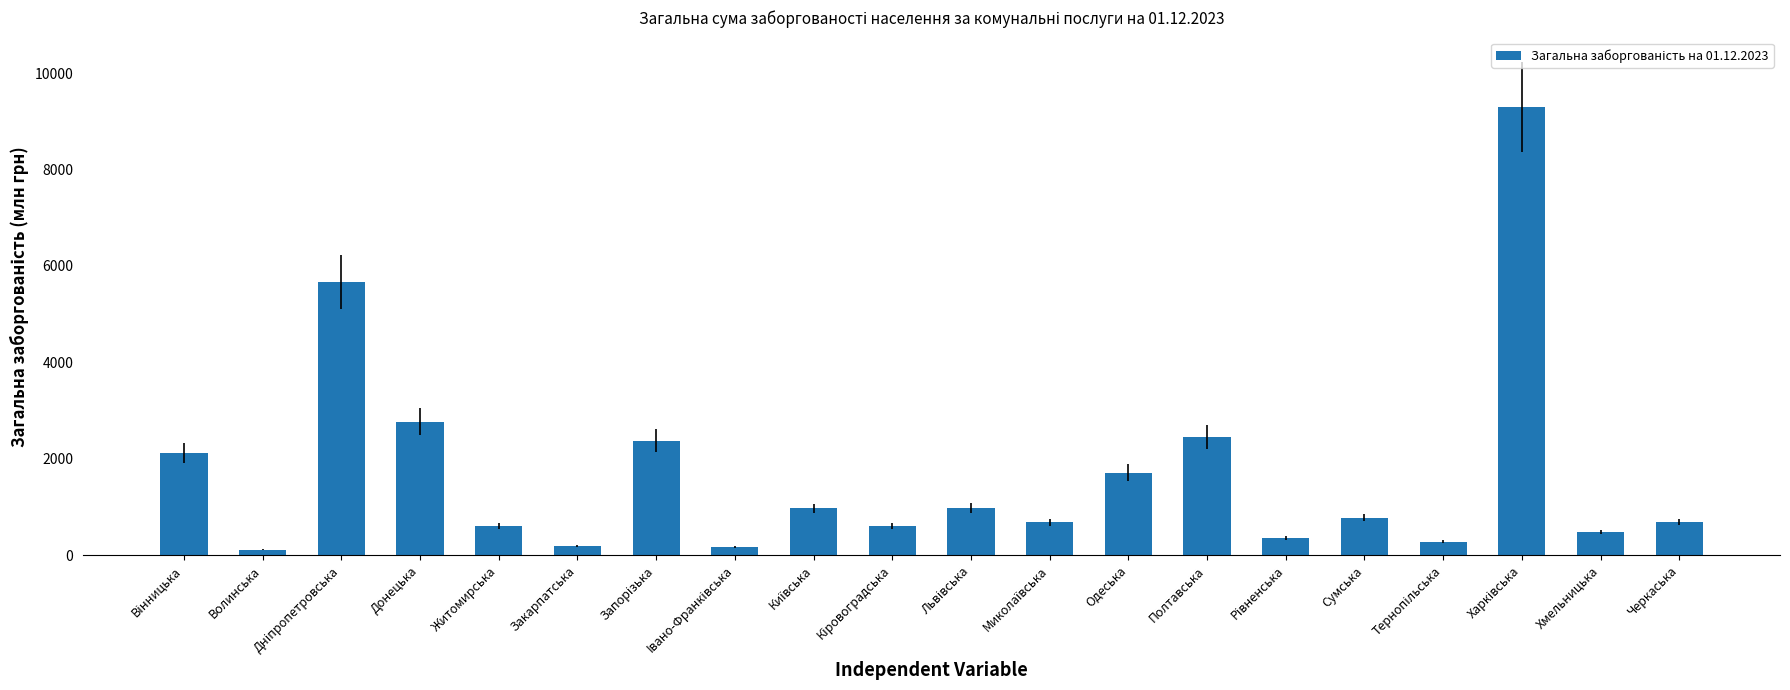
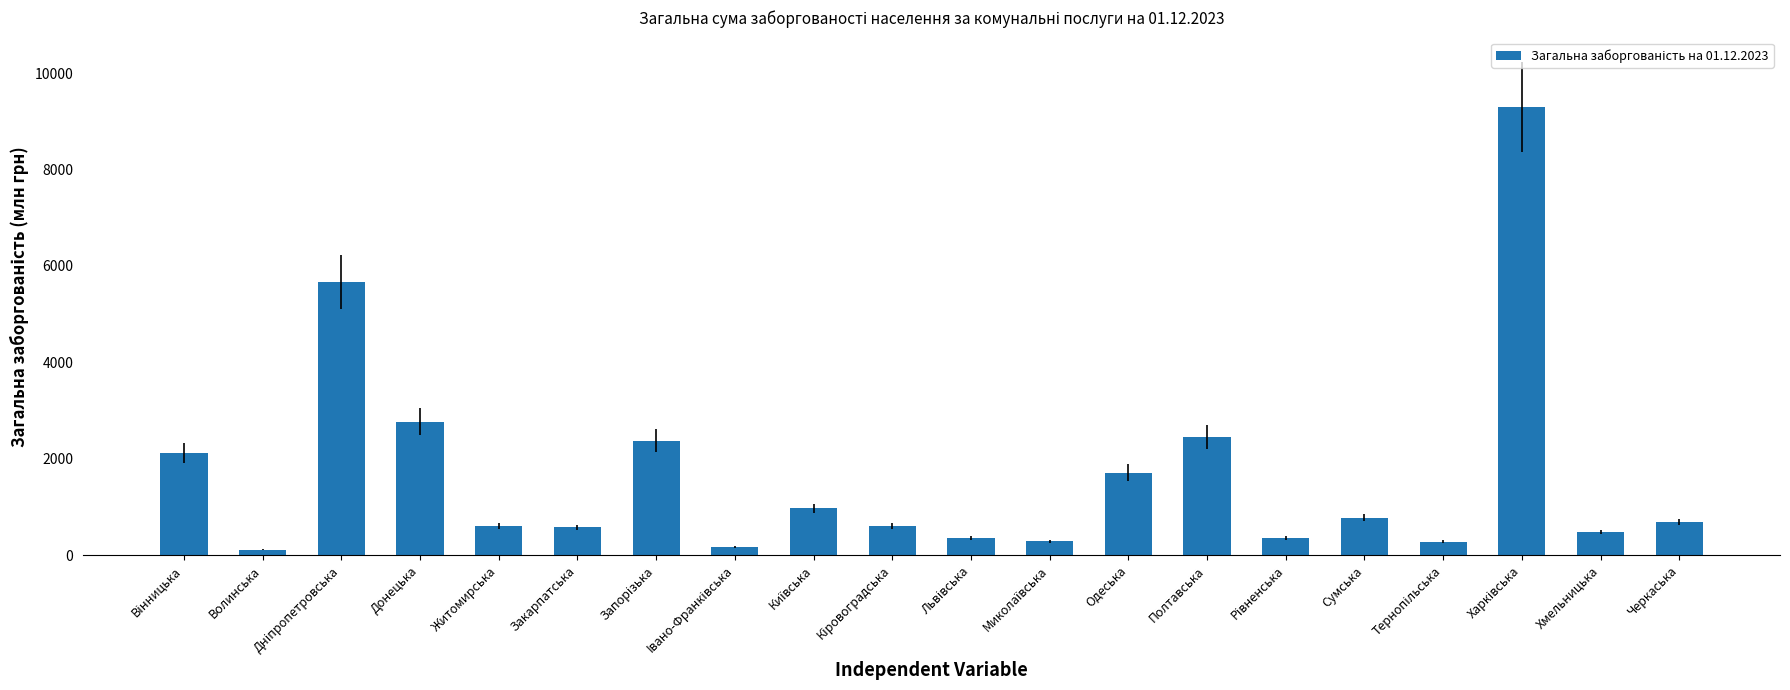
  {
    "Вінницька": 2100,
    "Волинська": 100,
    "Дніпропетровська": 5700,
    "Донецька": 2800,
    "Житомирська": 600,
-   "Закарпатська": 200,
+   "Закарпатська": 600,
    "Запорізька": 2400,
    "Івано-Франківська": 200,
    "Київська": 1000,
    "Кіровоградська": 600,
-   "Львівська": 1000,
-   "Миколаївська": 700,
+   "Львівська": 400,
+   "Миколаївська": 300,
    "Одеська": 1700,
    "Полтавська": 2500,
    "Рівненська": 400,
    "Сумська": 800,
    "Тернопільська": 300,
    "Харківська": 9300,
    "Хмельницька": 500,
    "Черкаська": 700
  }
